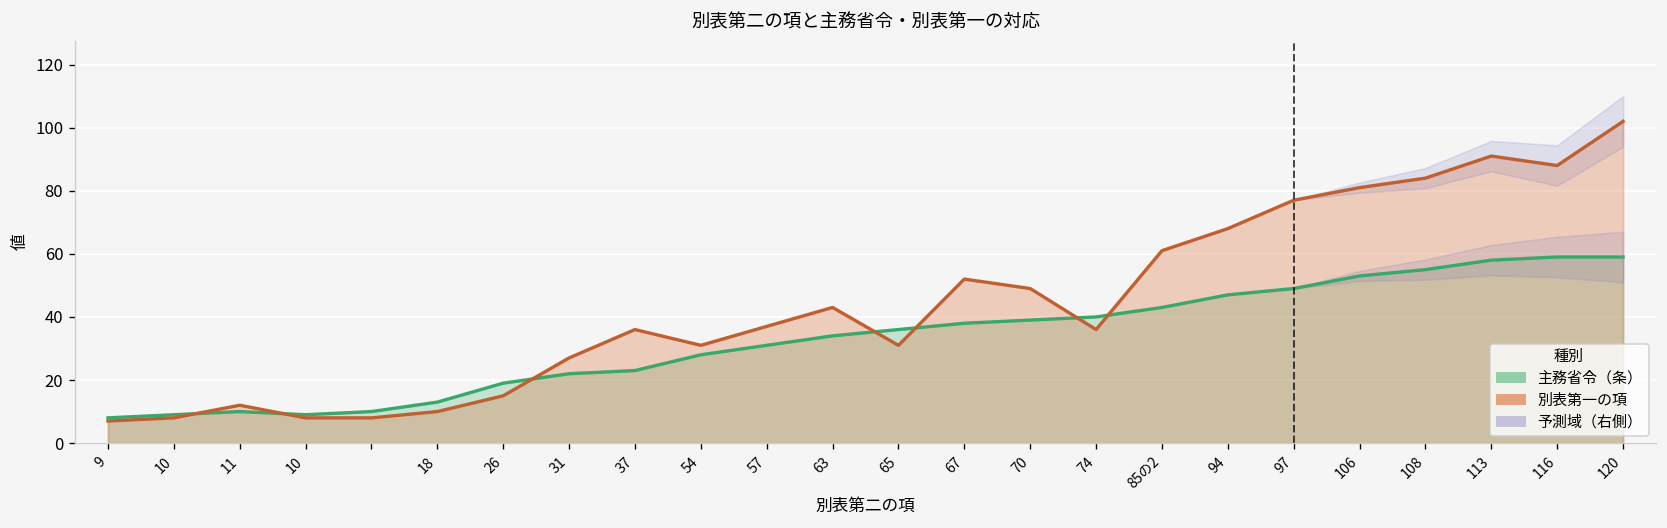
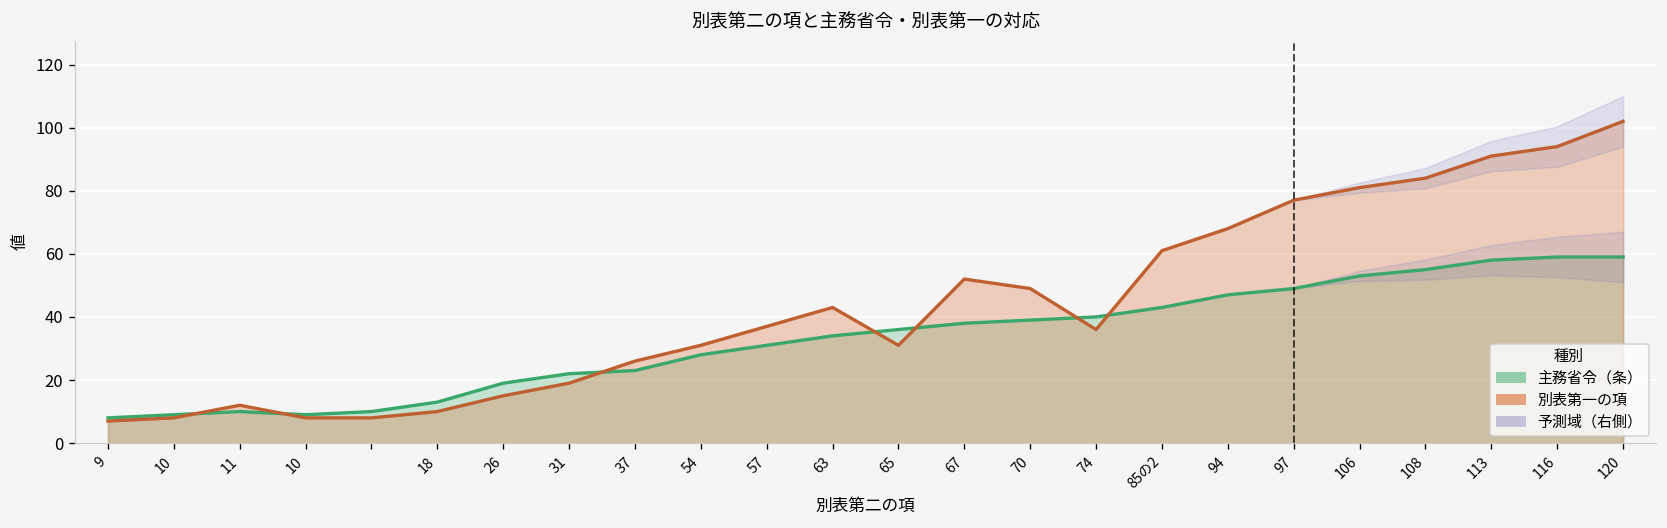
  {
    "別表第一の項": {
      "9": 7,
      "11": 12,
      "18": 10,
      "26": 15,
-     "31": 27,
-     "37": 36,
+     "31": 19,
+     "37": 26,
      "54": 31,
      "57": 37,
      "63": 43,
      "65": 31,
      "67": 52,
      "70": 49,
      "74": 36,
      "85の2": 61,
      "94": 68,
      "106": 81,
      "108": 84,
      "113": 91,
-     "116": 88,
+     "116": 94,
      "120": 102
    }
  }
